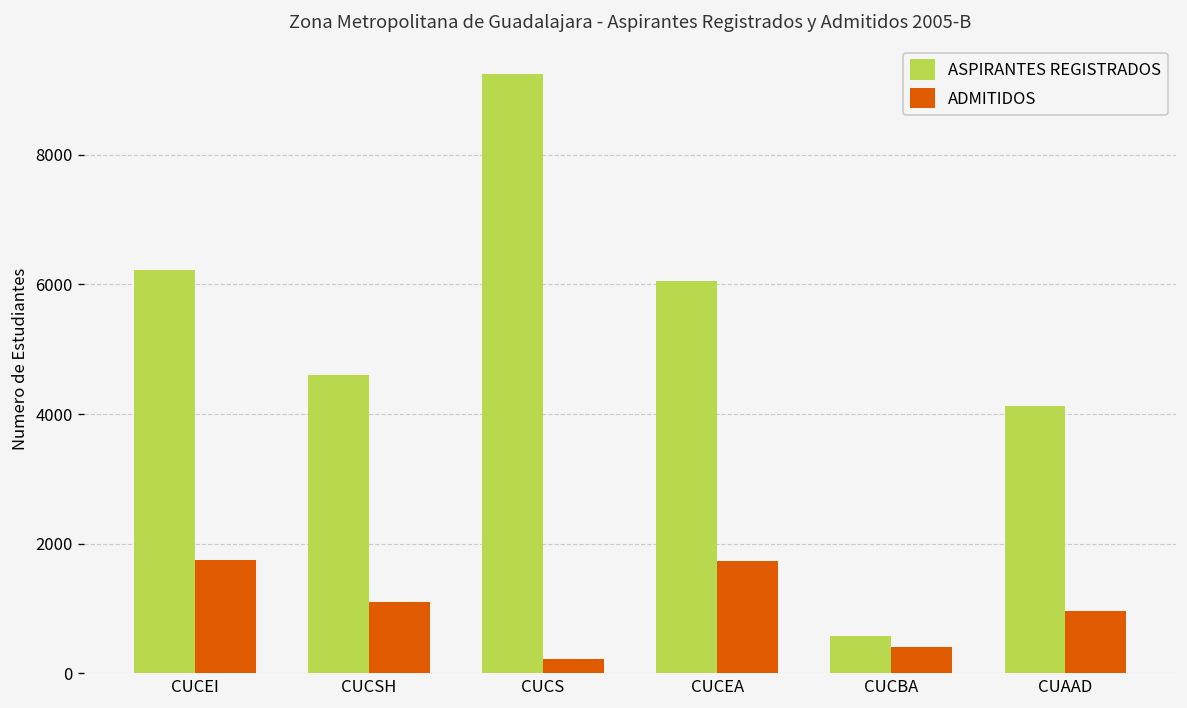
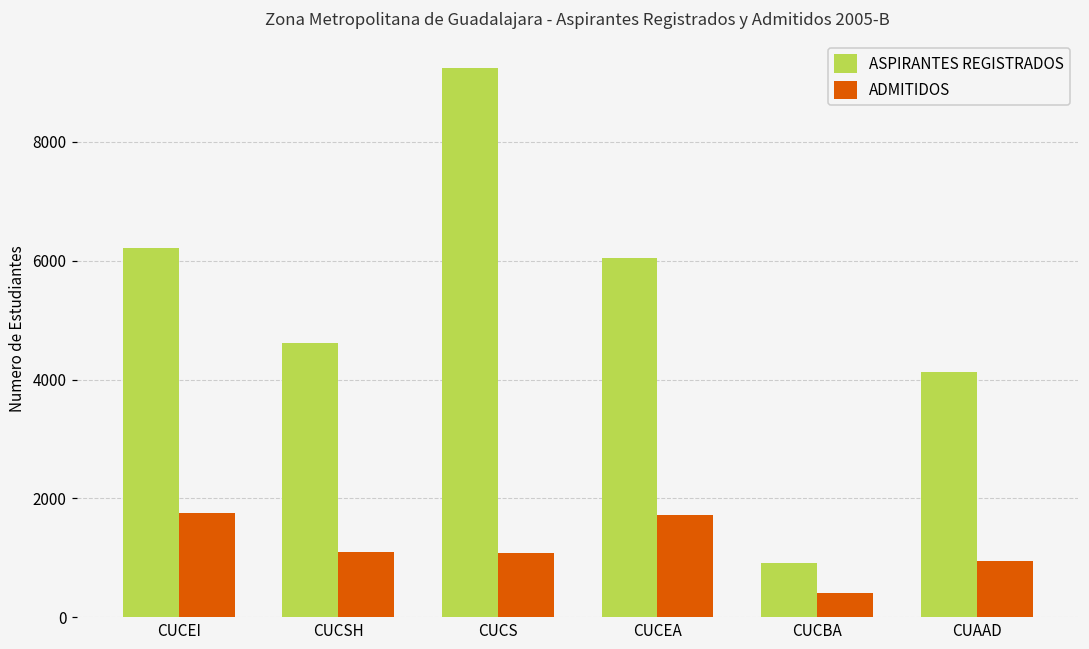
  {
    "ASPIRANTES REGISTRADOS": {
      "CUCEI": 6200,
      "CUCSH": 4600,
      "CUCS": 9200,
      "CUCEA": 6100,
-     "CUCBA": 600,
+     "CUCBA": 900,
      "CUAAD": 4100
    },
    "ADMITIDOS": {
      "CUCEI": 1700,
      "CUCSH": 1100,
-     "CUCS": 200,
+     "CUCS": 1100,
      "CUCEA": 1700,
      "CUCBA": 400,
      "CUAAD": 1000
    }
  }
